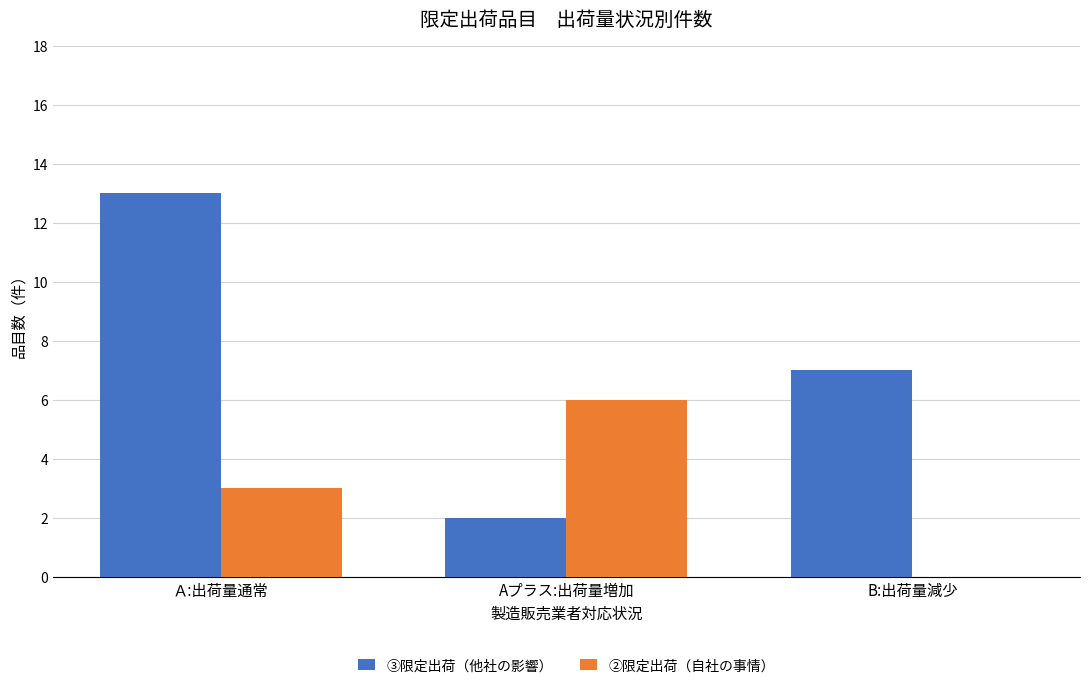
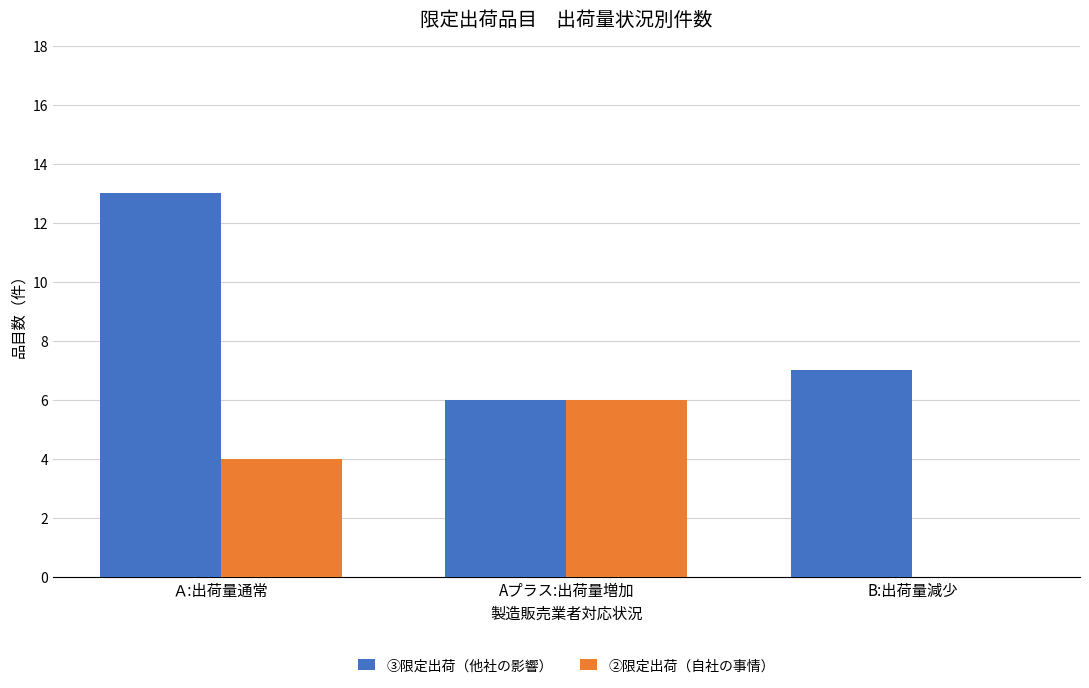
  {
    "③限定出荷（他社の影響）": {
      "Ａ:出荷量通常": 13,
-     "Aプラス:出荷量増加": 2,
+     "Aプラス:出荷量増加": 6,
      "B:出荷量減少": 7
    },
    "②限定出荷（自社の事情）": {
-     "Ａ:出荷量通常": 3,
+     "Ａ:出荷量通常": 4,
      "Aプラス:出荷量増加": 6,
      "B:出荷量減少": 0
    }
  }
